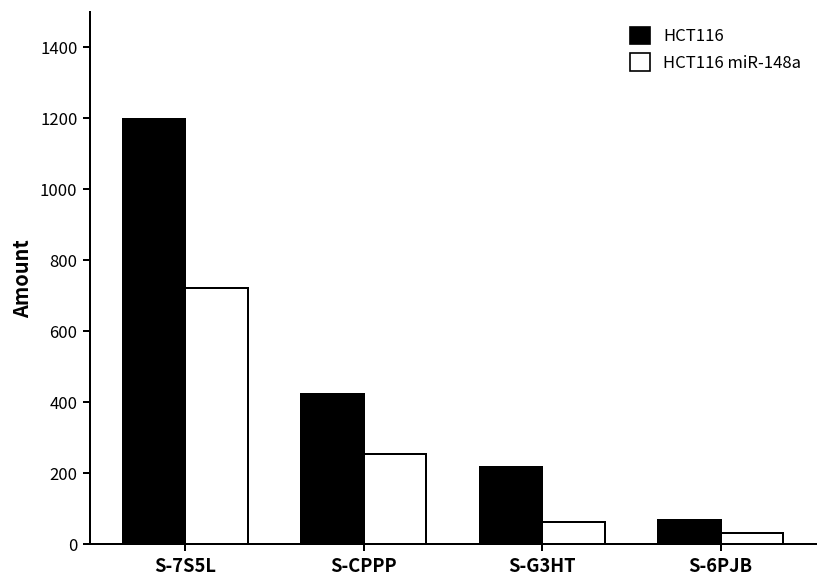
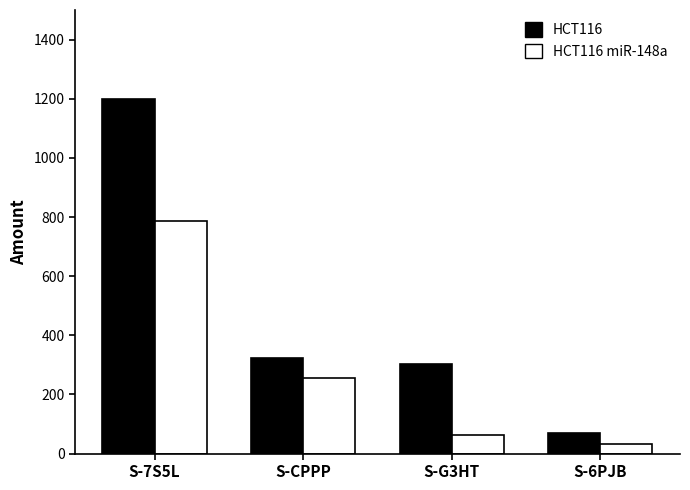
  {
    "HCT116": {
      "S-7S5L": 1200,
-     "S-CPPP": 420,
-     "S-G3HT": 220,
+     "S-CPPP": 320,
+     "S-G3HT": 300,
      "S-6PJB": 70
    },
    "HCT116 miR-148a": {
-     "S-7S5L": 720,
+     "S-7S5L": 790,
      "S-CPPP": 260,
      "S-G3HT": 60,
      "S-6PJB": 30
    }
  }
